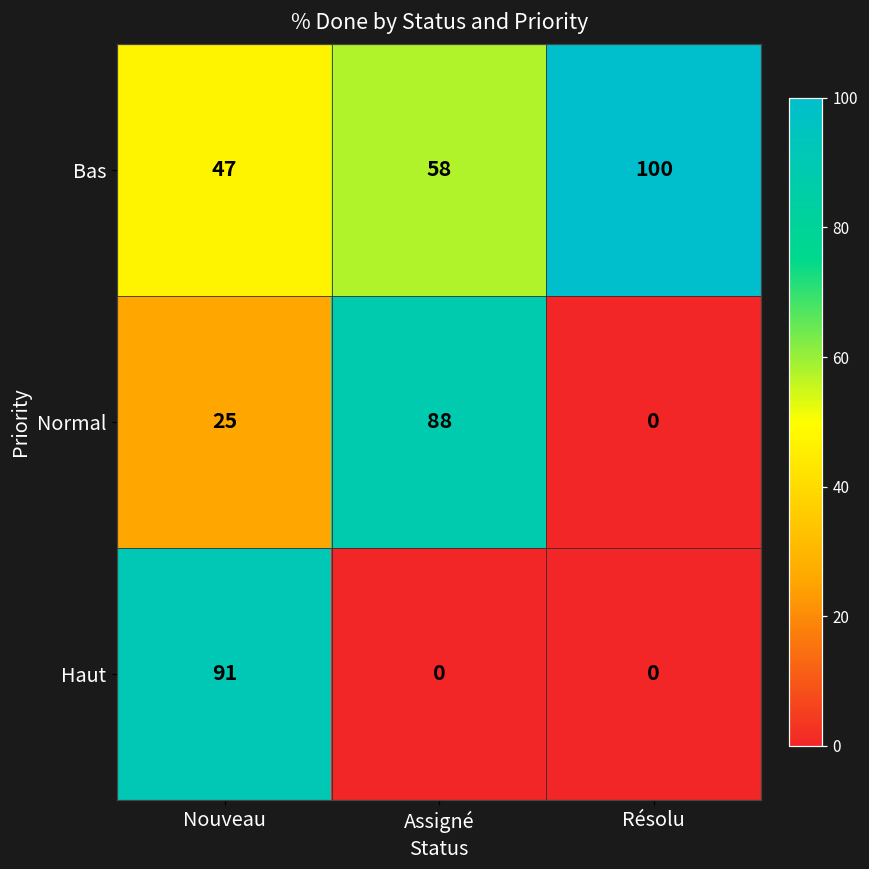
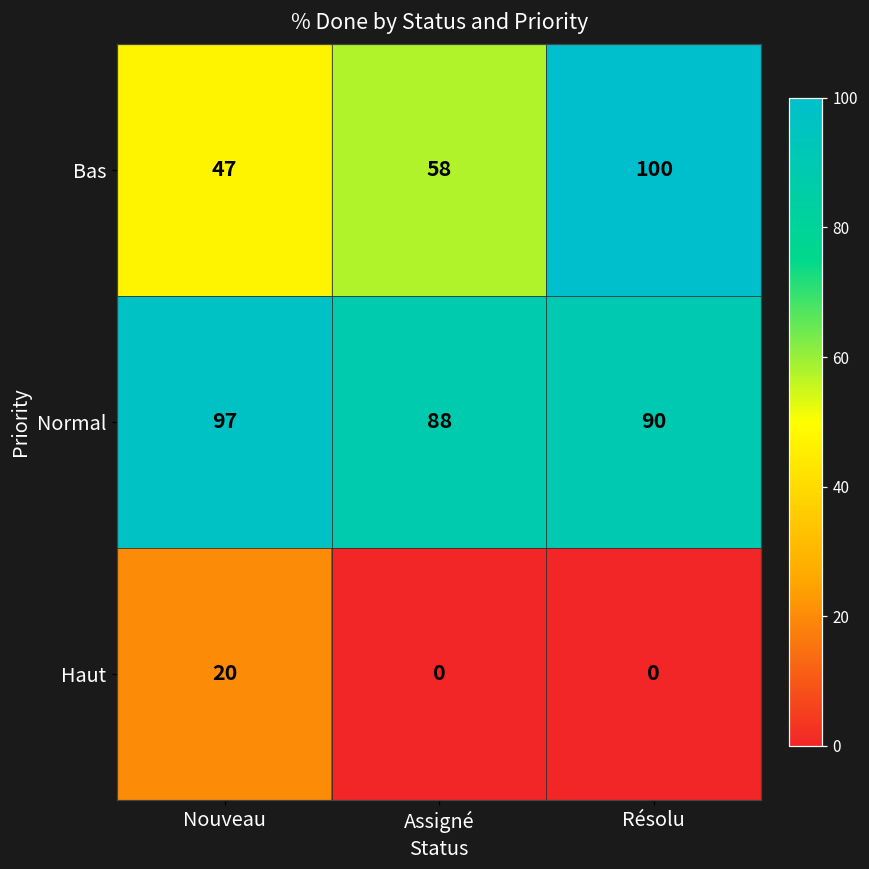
  {
    "Bas": {
      "Nouveau": 47,
      "Assigné": 58,
      "Résolu": 100
    },
    "Normal": {
-     "Nouveau": 25,
+     "Nouveau": 97,
      "Assigné": 88,
-     "Résolu": 0
+     "Résolu": 90
    },
    "Haut": {
-     "Nouveau": 91,
+     "Nouveau": 20,
      "Assigné": 0,
      "Résolu": 0
    }
  }
